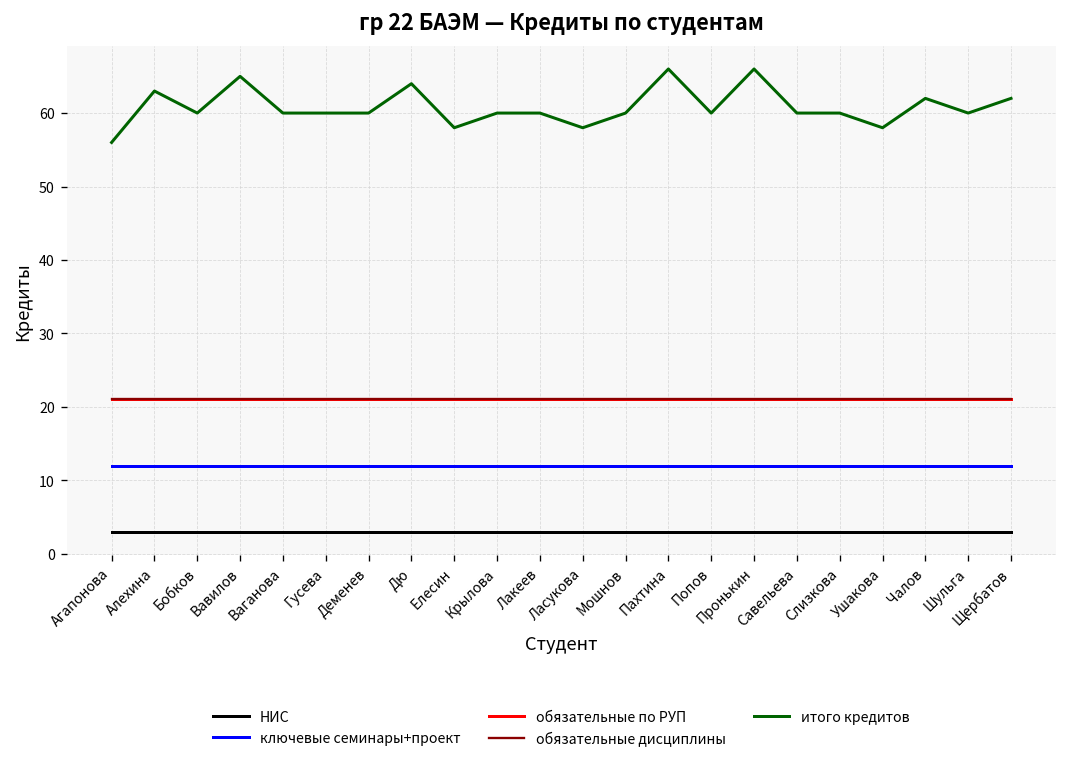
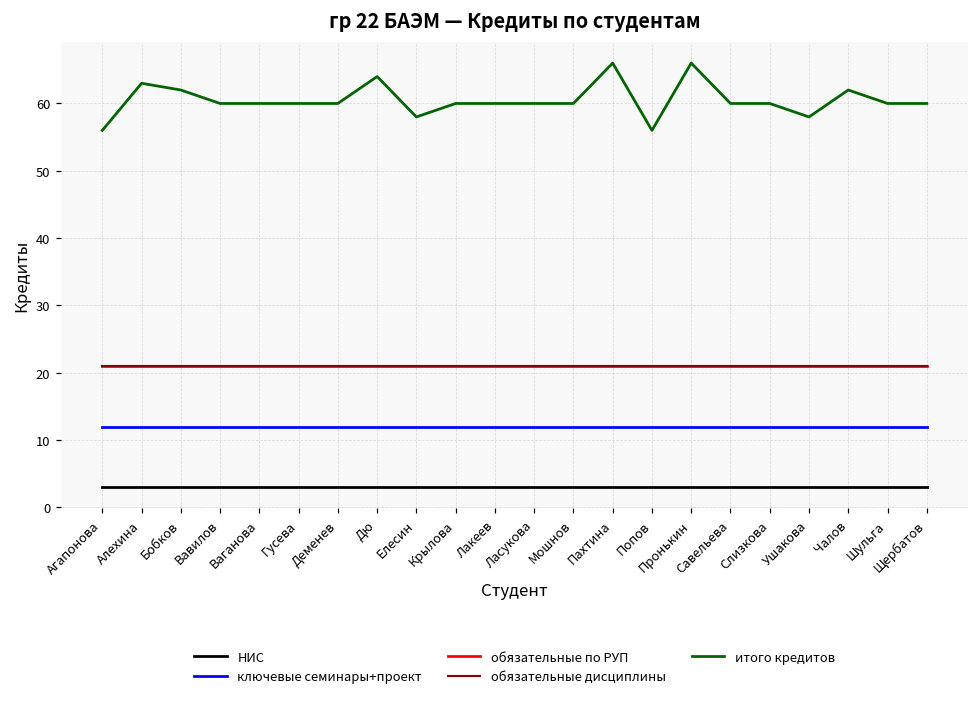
  {
    "НИС": {
      "Агапонова": 3,
      "Алехина": 3,
      "Бобков": 3,
      "Вавилов": 3,
      "Ваганова": 3,
      "Гусева": 3,
      "Деменев": 3,
      "Дю": 3,
      "Елесин": 3,
      "Крылова": 3,
      "Лакеев": 3,
      "Ласукова": 3,
      "Мошнов": 3,
      "Пахтина": 3,
      "Попов": 3,
      "Пронькин": 3,
      "Савельева": 3,
      "Слизкова": 3,
      "Ушакова": 3,
      "Чалов": 3,
      "Шульга": 3,
      "Щербатов": 3
    },
    "ключевые семинары+проект": {
      "Агапонова": 12,
      "Алехина": 12,
      "Бобков": 12,
      "Вавилов": 12,
      "Ваганова": 12,
      "Гусева": 12,
      "Деменев": 12,
      "Дю": 12,
      "Елесин": 12,
      "Крылова": 12,
      "Лакеев": 12,
      "Ласукова": 12,
      "Мошнов": 12,
      "Пахтина": 12,
      "Попов": 12,
      "Пронькин": 12,
      "Савельева": 12,
      "Слизкова": 12,
      "Ушакова": 12,
      "Чалов": 12,
      "Шульга": 12,
      "Щербатов": 12
    },
    "обязательные дисциплины": {
      "Агапонова": 21,
      "Алехина": 21,
      "Бобков": 21,
      "Вавилов": 21,
      "Ваганова": 21,
      "Гусева": 21,
      "Деменев": 21,
      "Дю": 21,
      "Елесин": 21,
      "Крылова": 21,
      "Лакеев": 21,
      "Ласукова": 21,
      "Мошнов": 21,
      "Пахтина": 21,
      "Попов": 21,
      "Пронькин": 21,
      "Савельева": 21,
      "Слизкова": 21,
      "Ушакова": 21,
      "Чалов": 21,
      "Шульга": 21,
      "Щербатов": 21
    },
    "итого кредитов": {
      "Агапонова": 56,
      "Алехина": 63,
-     "Бобков": 60,
-     "Вавилов": 65,
+     "Бобков": 62,
+     "Вавилов": 60,
      "Ваганова": 60,
      "Гусева": 60,
      "Деменев": 60,
      "Дю": 64,
      "Елесин": 58,
      "Крылова": 60,
      "Лакеев": 60,
-     "Ласукова": 58,
+     "Ласукова": 60,
      "Мошнов": 60,
      "Пахтина": 66,
-     "Попов": 60,
+     "Попов": 56,
      "Пронькин": 66,
      "Савельева": 60,
      "Слизкова": 60,
      "Ушакова": 58,
      "Чалов": 62,
      "Шульга": 60,
-     "Щербатов": 62
+     "Щербатов": 60
    }
  }
